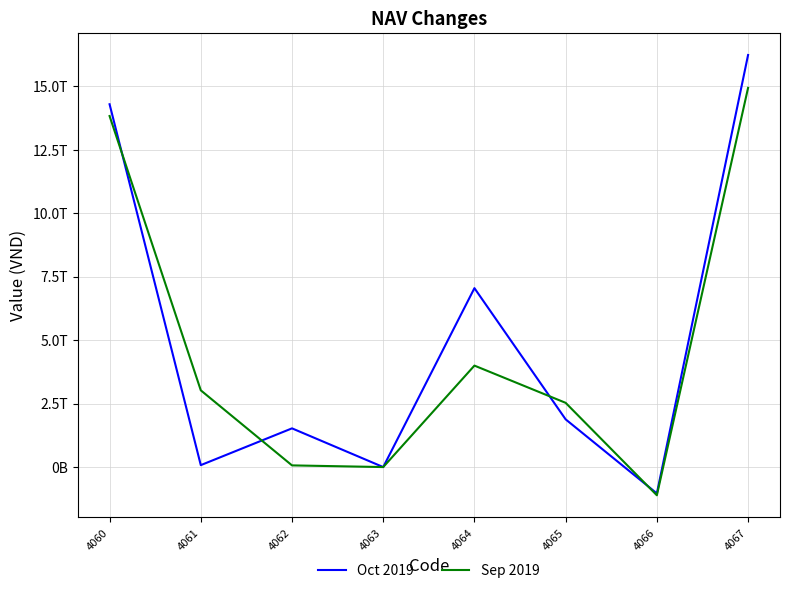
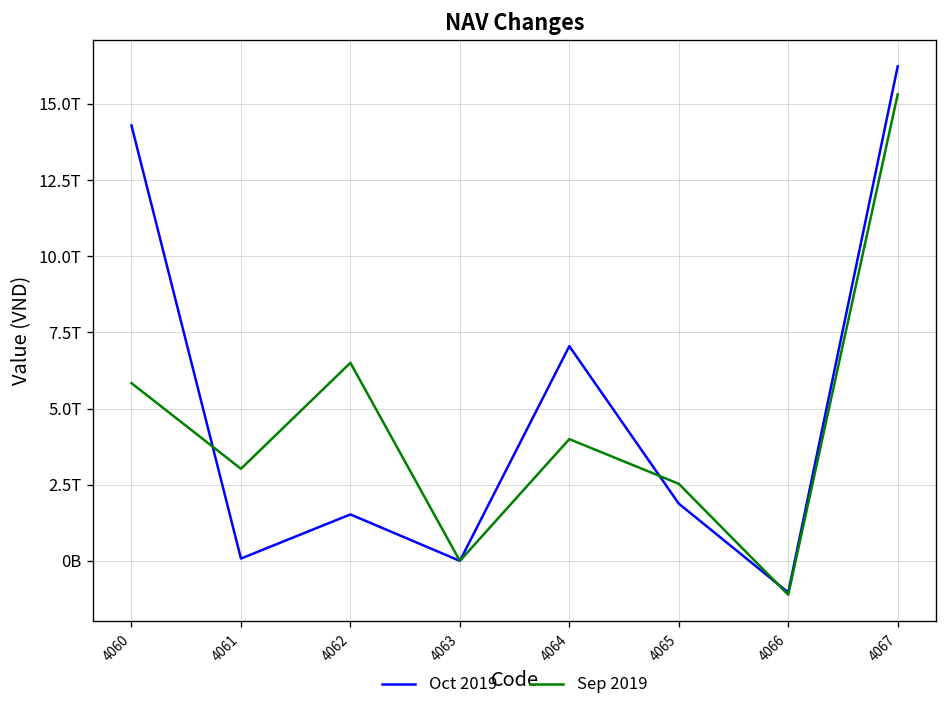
  {
    "Oct 2019": {
      "4060": "14.3T",
      "4061": "0.1T",
      "4062": "1.5T",
      "4064": "7.0T",
      "4065": "1.9T",
      "4067": "16.2T"
    },
    "Sep 2019": {
-     "4060": "13.8T",
+     "4060": "5.8T",
      "4061": "3.0T",
-     "4062": "0.1T",
+     "4062": "6.5T",
      "4064": "4.0T",
      "4065": "2.5T",
-     "4067": "14.9T"
+     "4067": "15.3T"
    }
  }
